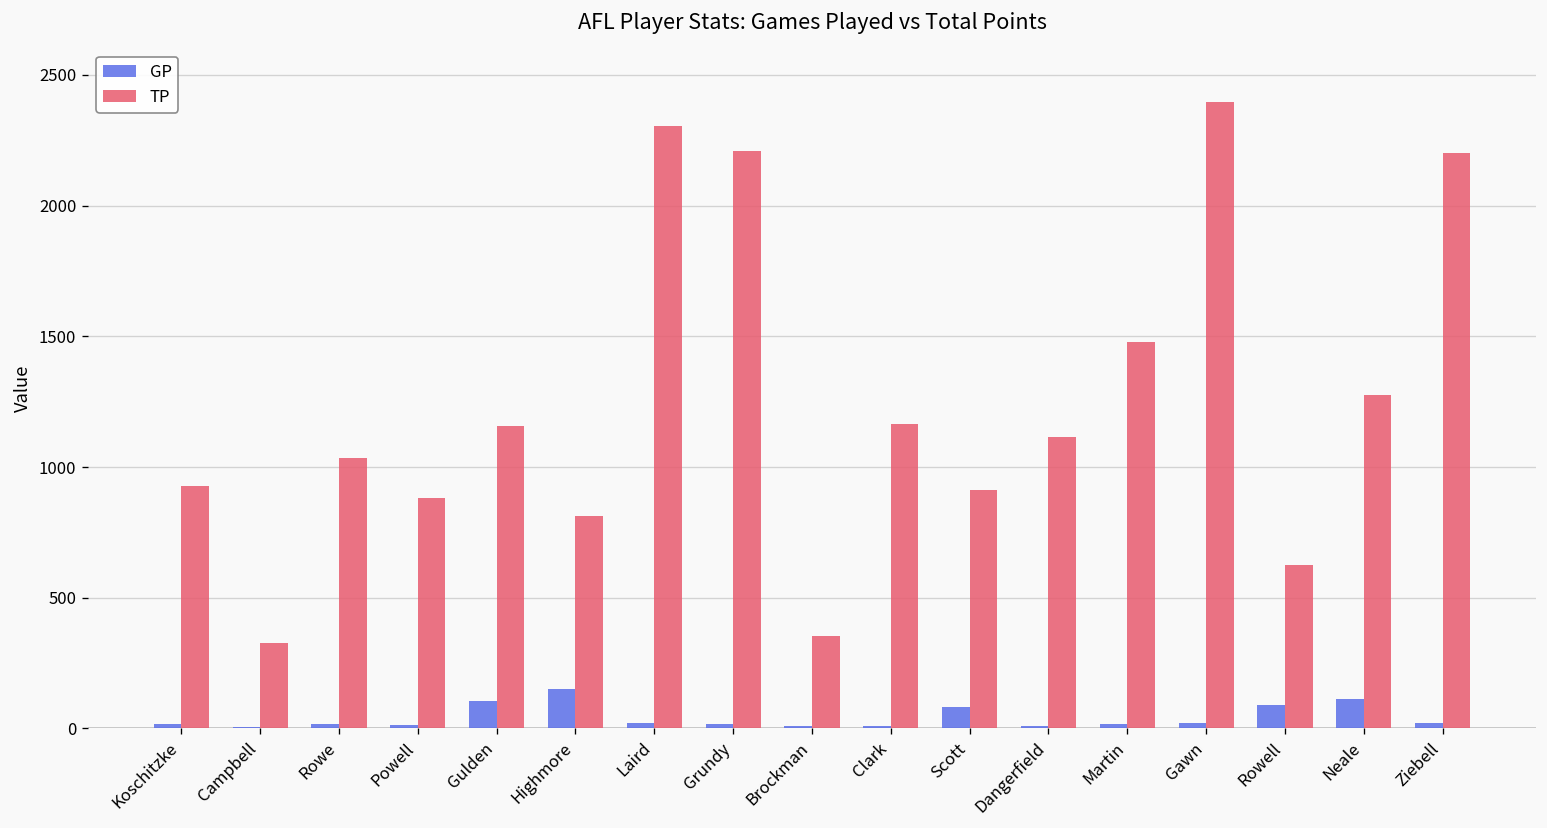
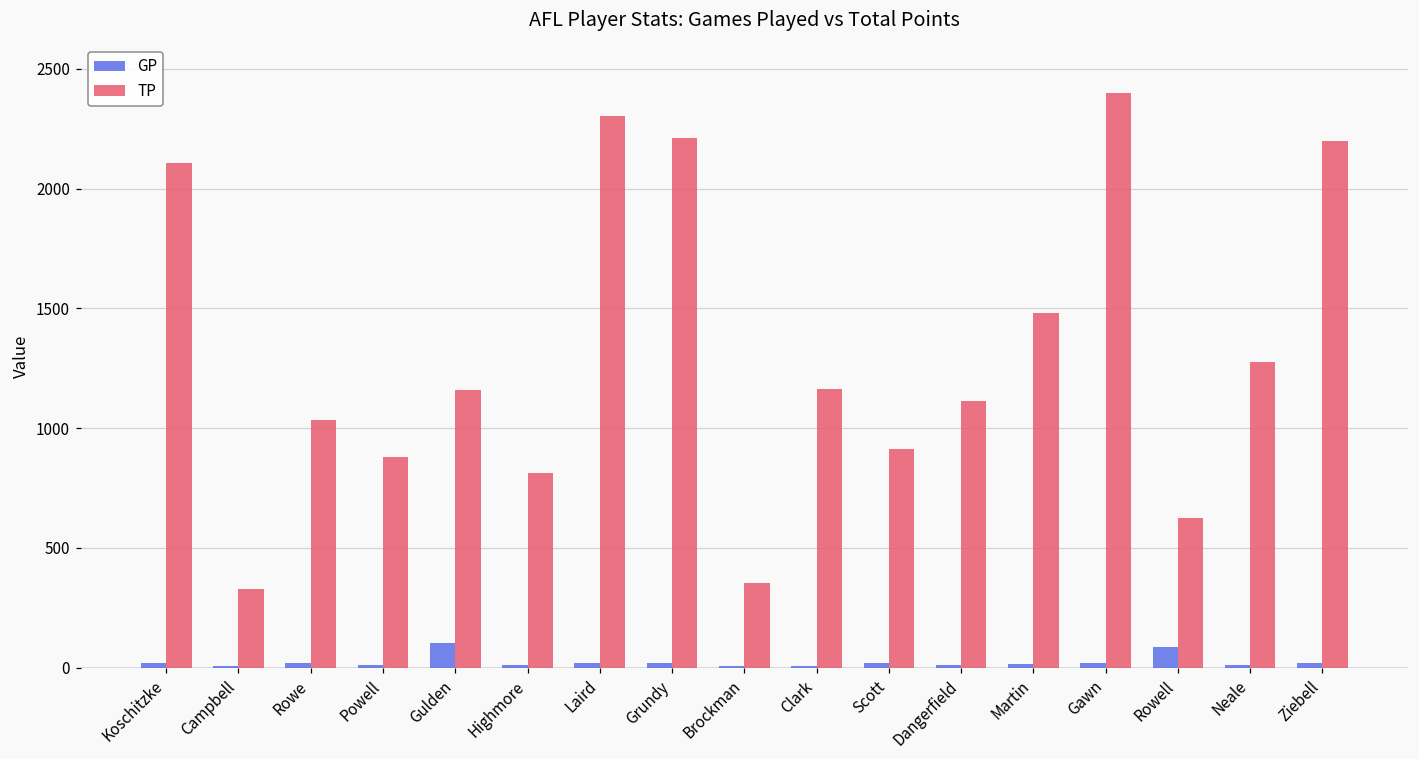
  {
    "GP": {
      "Koschitzke": 20,
      "Rowe": 20,
      "Powell": 10,
      "Gulden": 110,
-     "Highmore": 150,
+     "Highmore": 10,
      "Laird": 20,
      "Grundy": 20,
-     "Scott": 80,
+     "Scott": 20,
      "Martin": 20,
      "Gawn": 20,
      "Rowell": 90,
-     "Neale": 110,
+     "Neale": 10,
      "Ziebell": 20
    },
    "TP": {
-     "Koschitzke": 930,
+     "Koschitzke": 2110,
      "Campbell": 330,
      "Rowe": 1040,
      "Powell": 880,
      "Gulden": 1160,
      "Highmore": 810,
      "Laird": 2300,
      "Grundy": 2210,
      "Brockman": 350,
      "Clark": 1160,
      "Scott": 910,
      "Dangerfield": 1110,
      "Martin": 1480,
      "Gawn": 2400,
      "Rowell": 620,
      "Neale": 1280,
      "Ziebell": 2200
    }
  }
